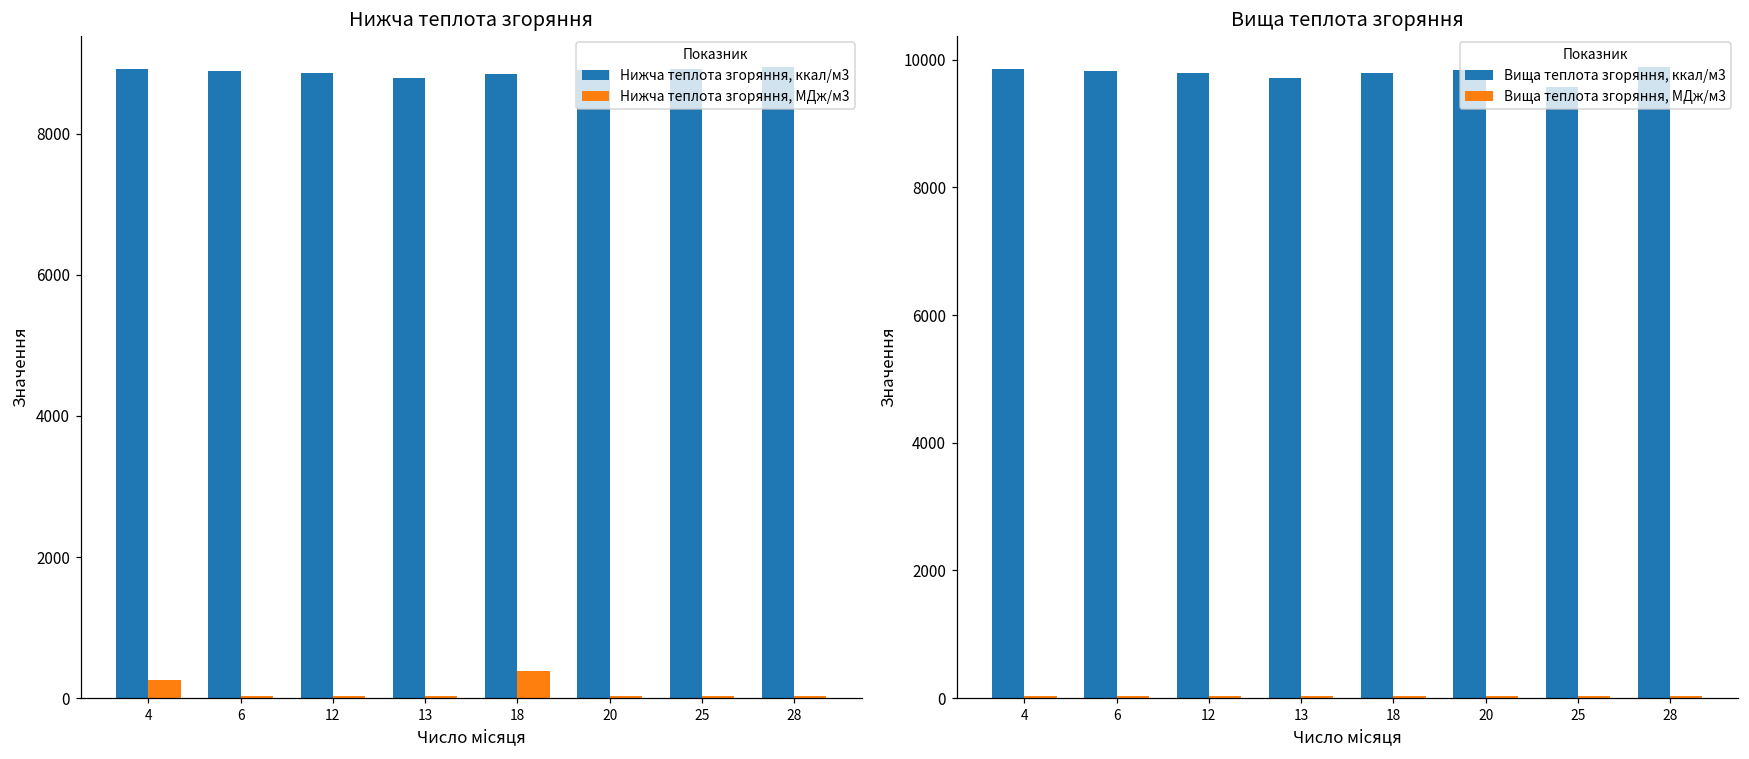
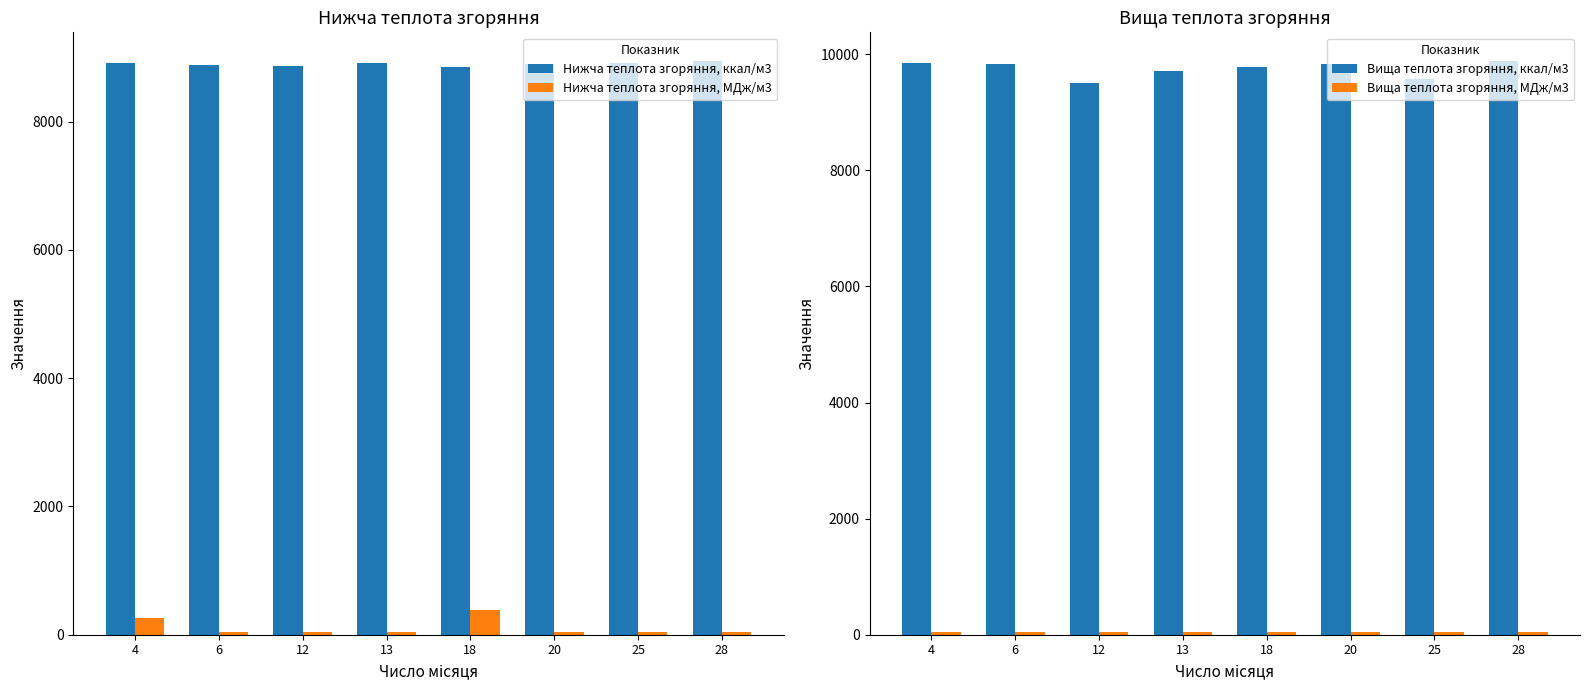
  {
    "Нижча теплота згоряння": {
      "Нижча теплота згоряння, ккал/м3": {
        "4": 8900,
        "6": 8900,
        "12": 8900,
-       "13": 8800,
+       "13": 8900,
        "18": 8900
      },
      "Нижча теплота згоряння, МДж/м3": {
        "4": 300,
        "18": 400
      }
    },
    "Вища теплота згоряння": {
      "Вища теплота згоряння, ккал/м3": {
        "4": 9900,
        "6": 9800,
-       "12": 9800,
+       "12": 9500,
        "13": 9700,
        "18": 9800
      }
    }
  }
